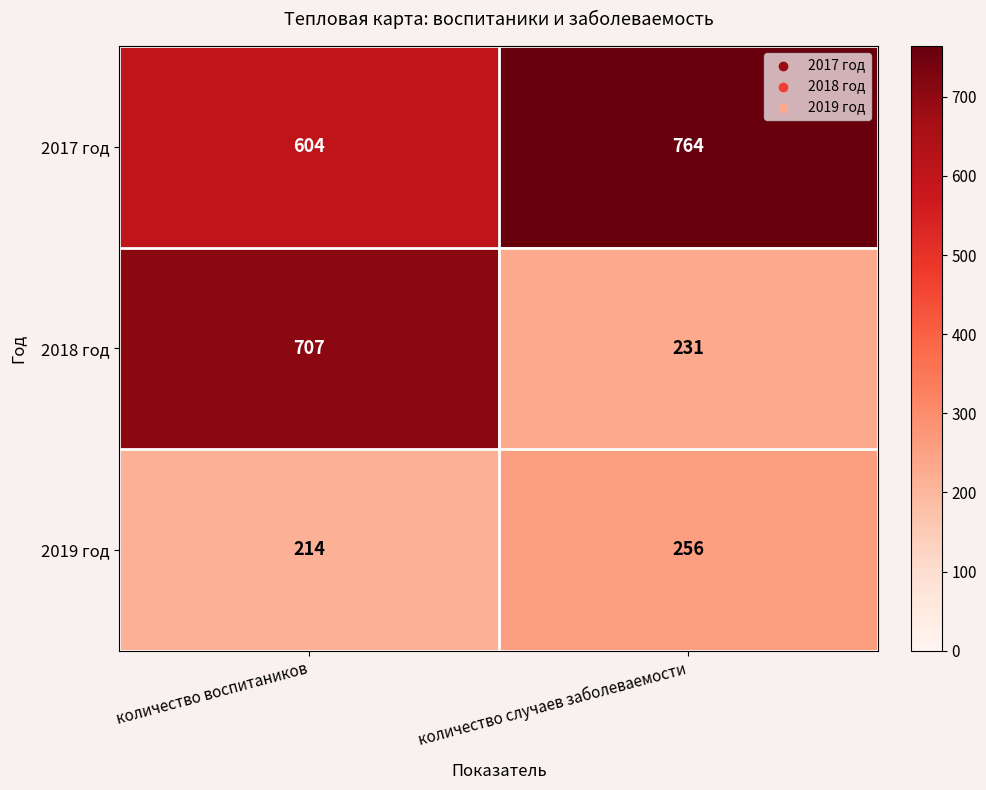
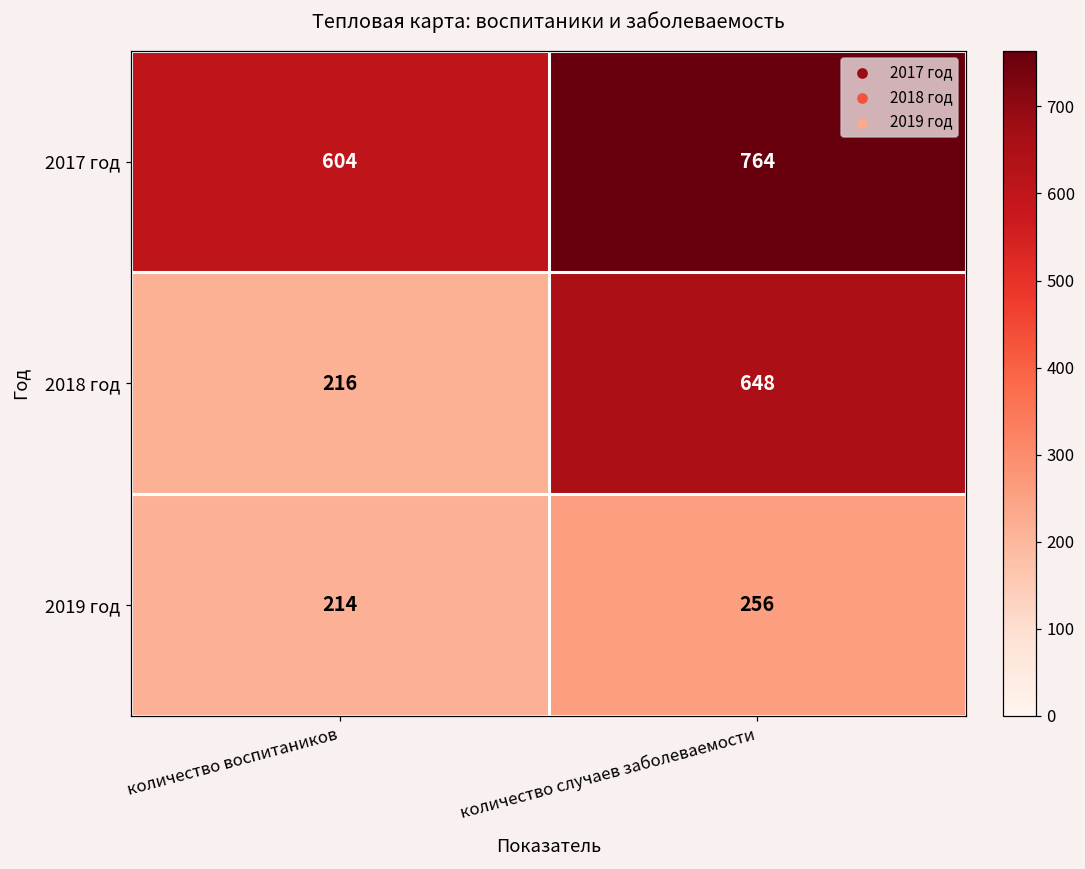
  {
    "2017 год": {
      "количество воспитаников": 604,
      "количество случаев заболеваемости": 764
    },
    "2018 год": {
-     "количество воспитаников": 707,
-     "количество случаев заболеваемости": 231
+     "количество воспитаников": 216,
+     "количество случаев заболеваемости": 648
    },
    "2019 год": {
      "количество воспитаников": 214,
      "количество случаев заболеваемости": 256
    }
  }
